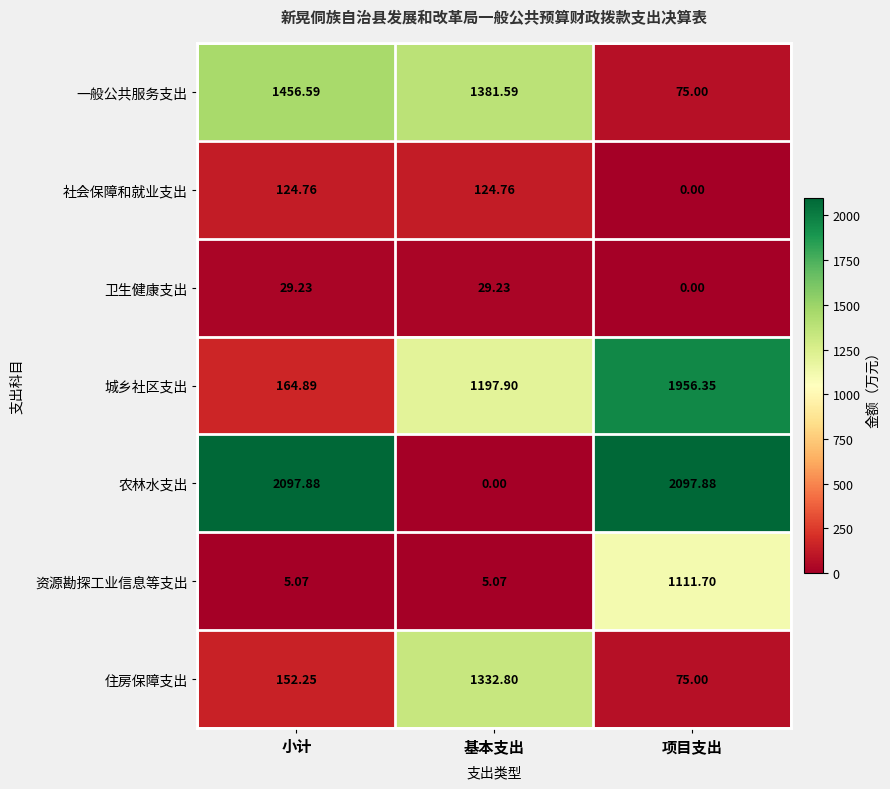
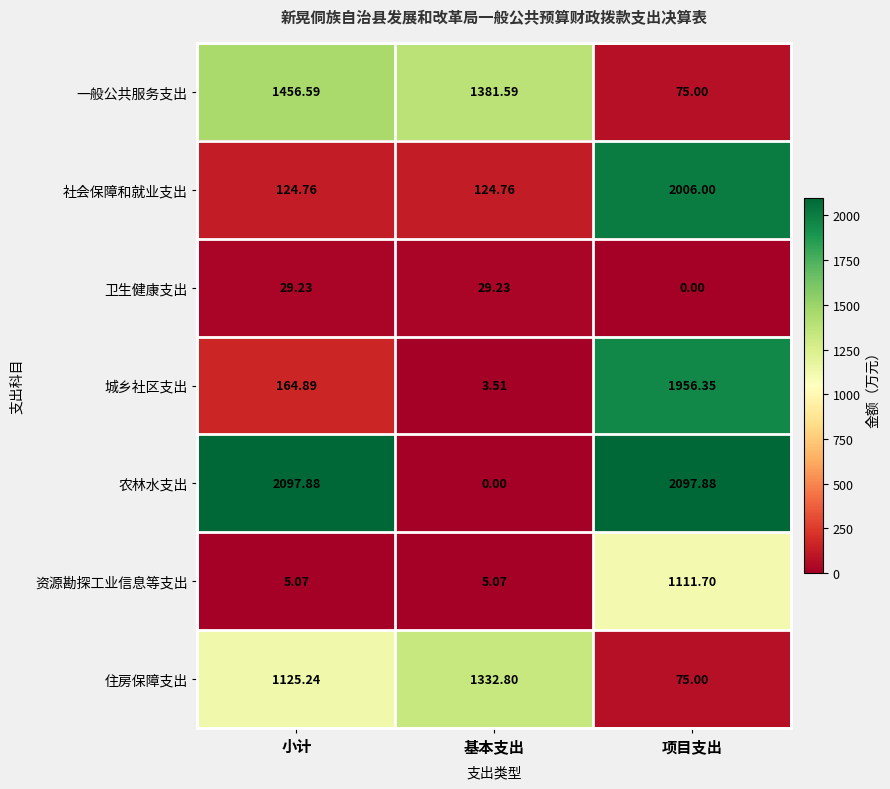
  {
    "一般公共服务支出": {
      "小计": 1456.59,
      "基本支出": 1381.59,
      "项目支出": 75.00
    },
    "社会保障和就业支出": {
      "小计": 124.76,
      "基本支出": 124.76,
-     "项目支出": 0.00
+     "项目支出": 2006.00
    },
    "卫生健康支出": {
      "小计": 29.23,
      "基本支出": 29.23,
      "项目支出": 0.00
    },
    "城乡社区支出": {
      "小计": 164.89,
-     "基本支出": 1197.90,
+     "基本支出": 3.51,
      "项目支出": 1956.35
    },
    "农林水支出": {
      "小计": 2097.88,
      "基本支出": 0.00,
      "项目支出": 2097.88
    },
    "资源勘探工业信息等支出": {
      "小计": 5.07,
      "基本支出": 5.07,
      "项目支出": 1111.70
    },
    "住房保障支出": {
-     "小计": 152.25,
+     "小计": 1125.24,
      "基本支出": 1332.80,
      "项目支出": 75.00
    }
  }
